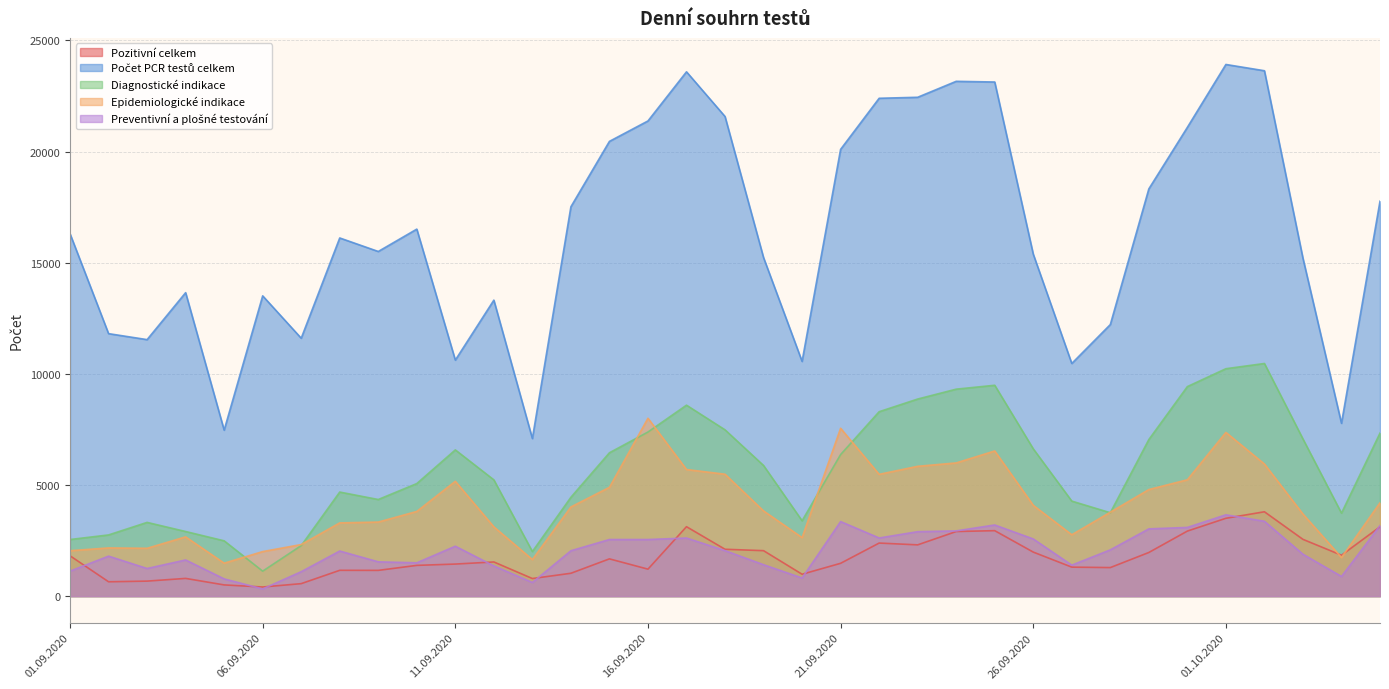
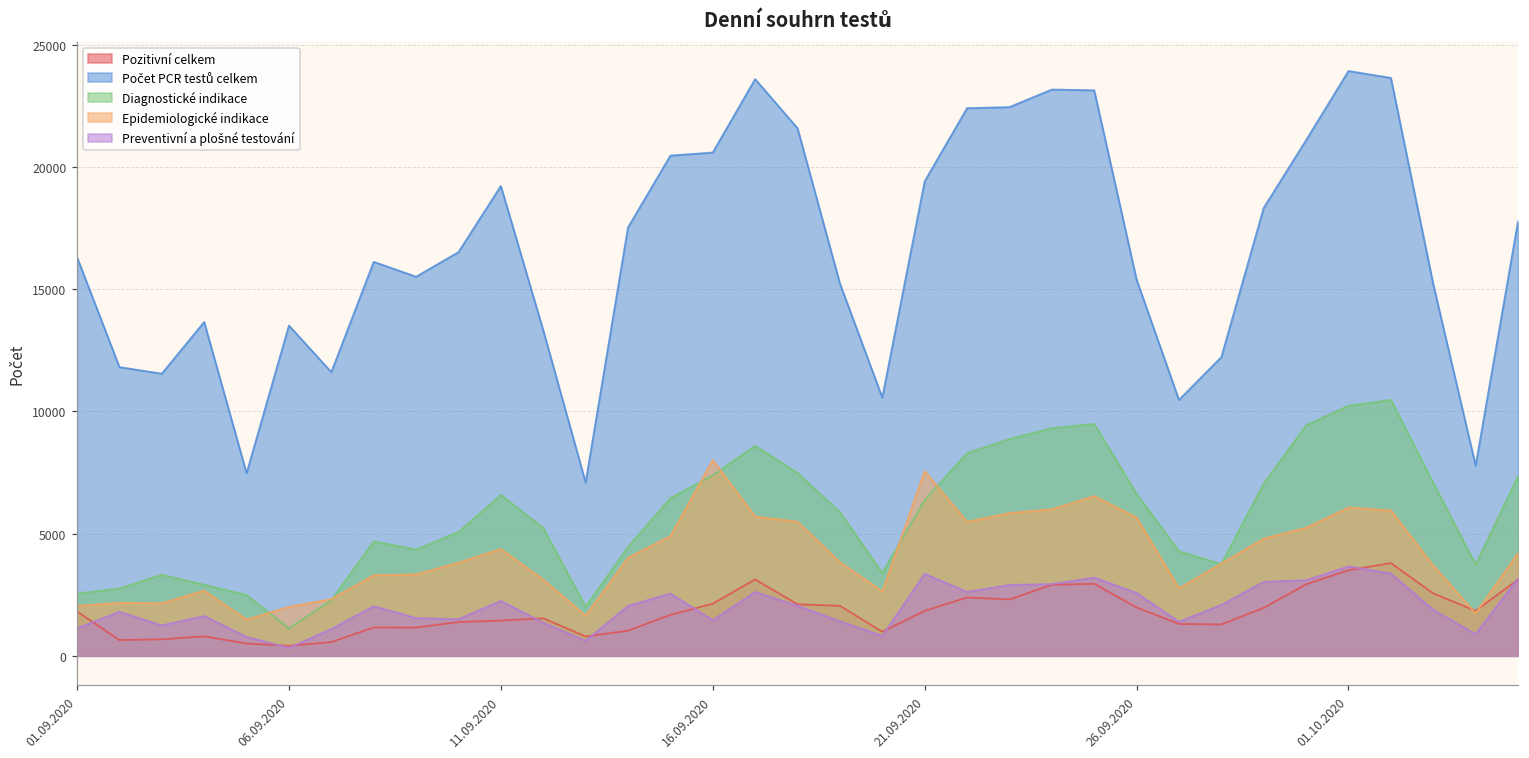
  {
    "Pozitivní celkem": {
      "01.09.2020": 1800,
      "11.09.2020": 1400,
-     "16.09.2020": 1200,
-     "21.09.2020": 1500,
+     "16.09.2020": 2100,
+     "21.09.2020": 1800,
      "26.09.2020": 2000,
      "01.10.2020": 3500
    },
    "Počet PCR testů celkem": {
      "01.09.2020": 16300,
      "06.09.2020": 13500,
-     "11.09.2020": 10600,
-     "16.09.2020": 21400,
-     "21.09.2020": 20100,
+     "11.09.2020": 19200,
+     "16.09.2020": 20600,
+     "21.09.2020": 19400,
      "26.09.2020": 15400,
      "01.10.2020": 23900
    },
    "Diagnostické indikace": {
      "01.09.2020": 2500,
      "06.09.2020": 1100,
      "11.09.2020": 6600,
      "16.09.2020": 7400,
      "21.09.2020": 6400,
      "26.09.2020": 6600,
      "01.10.2020": 10200
    },
    "Epidemiologické indikace": {
      "01.09.2020": 2000,
      "06.09.2020": 2000,
-     "11.09.2020": 5200,
+     "11.09.2020": 4400,
      "16.09.2020": 8000,
      "21.09.2020": 7600,
-     "26.09.2020": 4100,
-     "01.10.2020": 7400
+     "26.09.2020": 5700,
+     "01.10.2020": 6100
    },
    "Preventivní a plošné testování": {
      "01.09.2020": 1100,
      "11.09.2020": 2200,
-     "16.09.2020": 2500,
+     "16.09.2020": 1500,
      "21.09.2020": 3400,
      "26.09.2020": 2600,
      "01.10.2020": 3700
    }
  }
